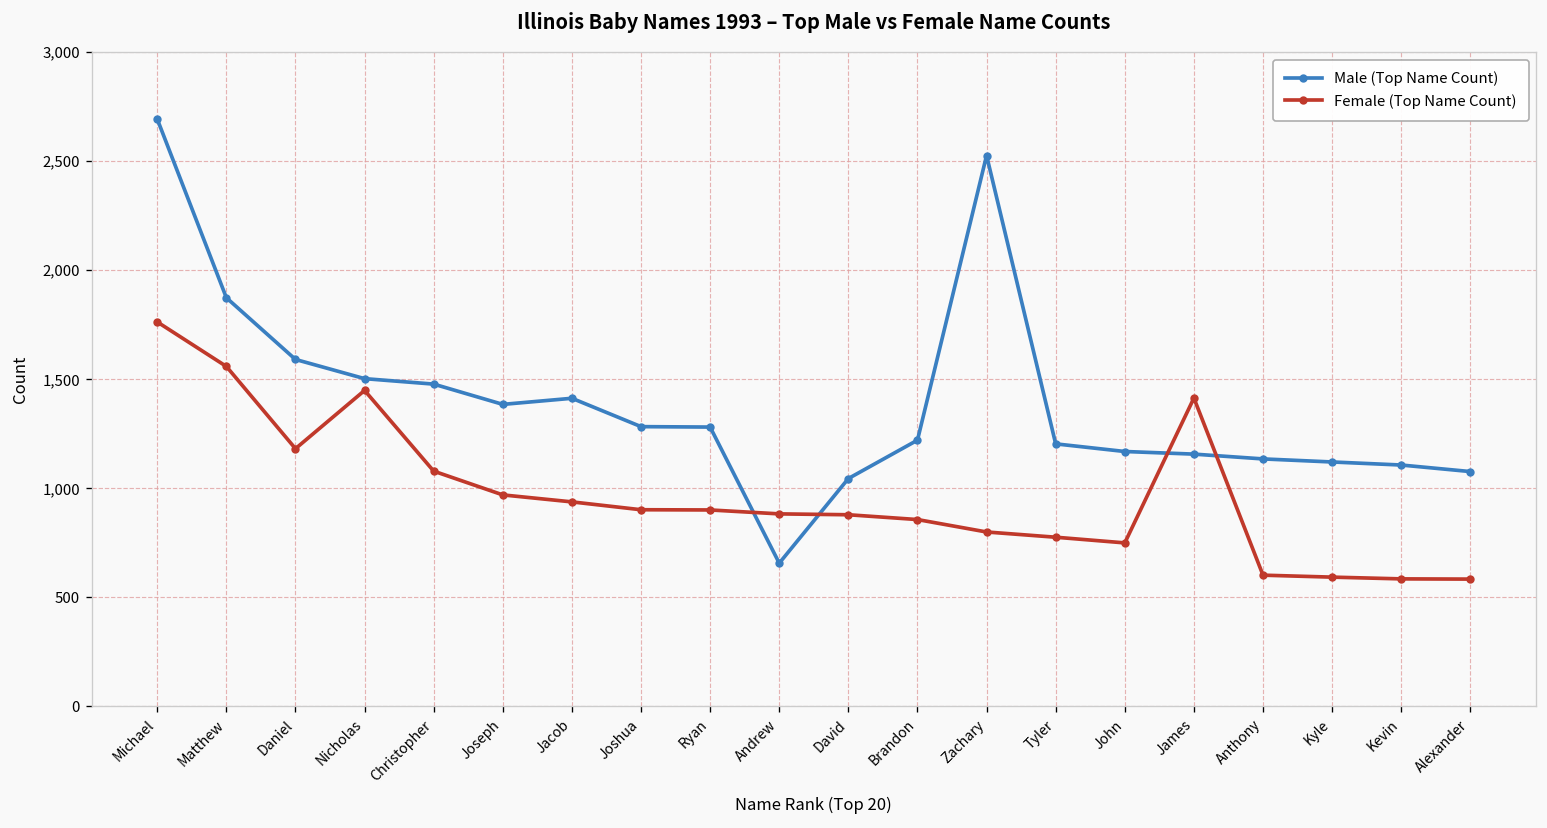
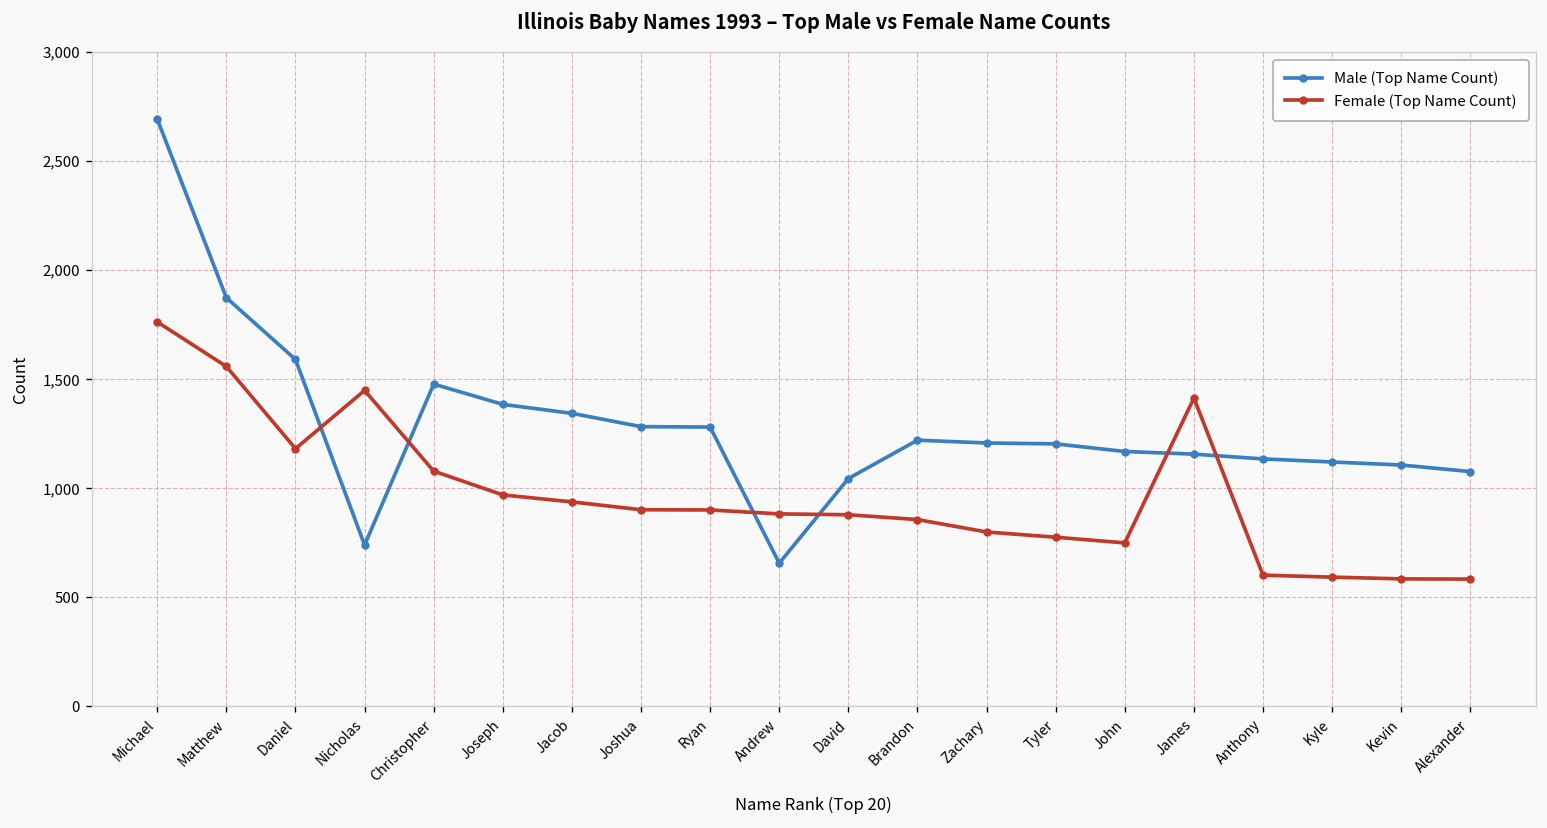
  {
    "Male (Top Name Count)": {
      "Michael": "2,690",
      "Matthew": "1,870",
      "Daniel": "1,590",
-     "Nicholas": "1,500",
+     "Nicholas": "740",
      "Christopher": "1,480",
      "Joseph": "1,390",
-     "Jacob": "1,410",
+     "Jacob": "1,340",
      "Joshua": "1,280",
      "Ryan": "1,280",
      "Andrew": "660",
      "David": "1,050",
      "Brandon": "1,220",
-     "Zachary": "2,530",
+     "Zachary": "1,210",
      "Tyler": "1,200",
      "John": "1,170",
      "James": "1,160",
      "Anthony": "1,140",
      "Kyle": "1,120",
      "Kevin": "1,110",
      "Alexander": "1,080"
    },
    "Female (Top Name Count)": {
      "Michael": "1,760",
      "Matthew": "1,560",
      "Daniel": "1,180",
      "Nicholas": "1,450",
      "Christopher": "1,080",
      "Joseph": "970",
      "Jacob": "940",
      "Joshua": "900",
      "Ryan": "900",
      "Andrew": "880",
      "David": "880",
      "Brandon": "860",
      "Zachary": "800",
      "Tyler": "780",
      "John": "750",
      "James": "1,410",
      "Anthony": "600",
      "Kyle": "590",
      "Kevin": "590",
      "Alexander": "580"
    }
  }
